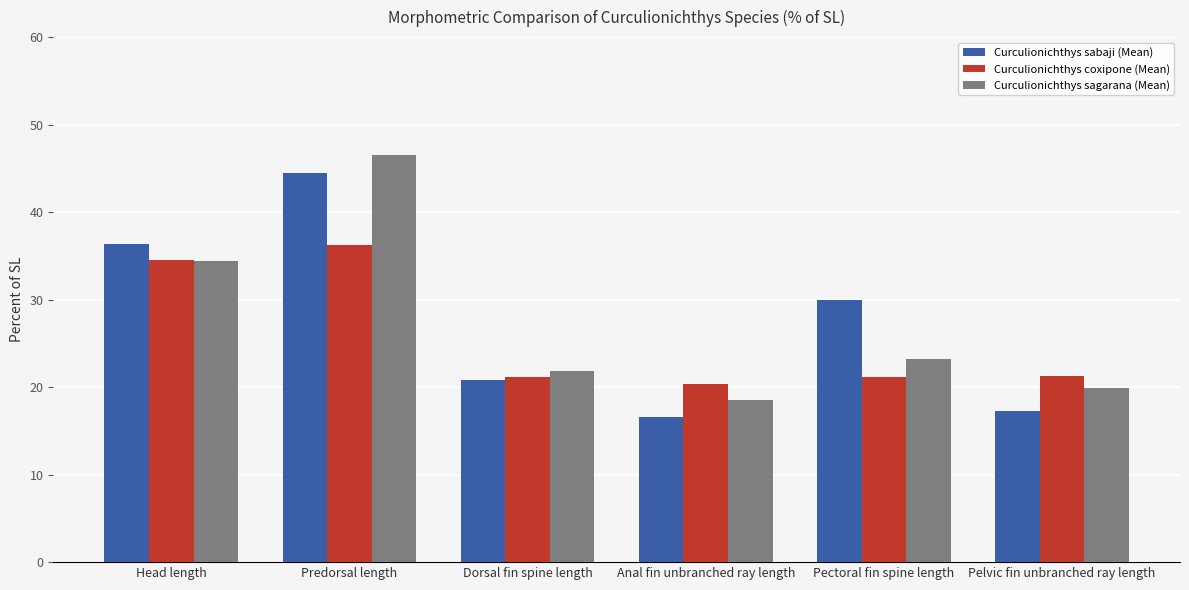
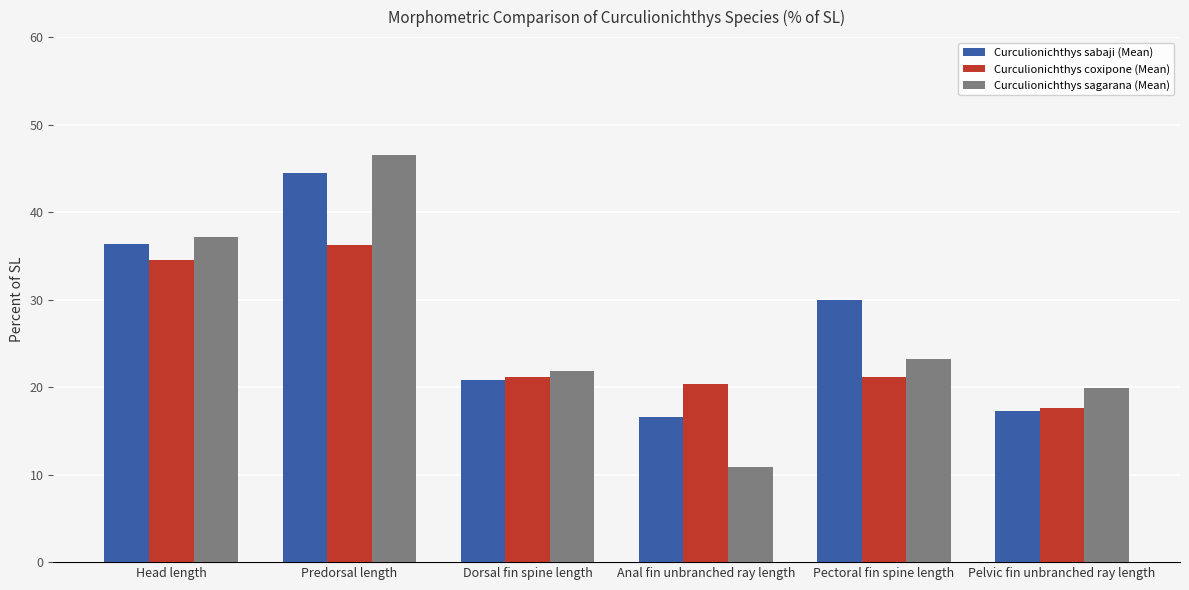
  {
    "Curculionichthys sabaji (Mean)": {
      "Head length": 36,
      "Predorsal length": 45,
      "Dorsal fin spine length": 21,
      "Anal fin unbranched ray length": 17,
      "Pectoral fin spine length": 30,
      "Pelvic fin unbranched ray length": 17
    },
    "Curculionichthys coxipone (Mean)": {
      "Head length": 35,
      "Predorsal length": 36,
      "Dorsal fin spine length": 21,
      "Anal fin unbranched ray length": 20,
      "Pectoral fin spine length": 21,
-     "Pelvic fin unbranched ray length": 21
+     "Pelvic fin unbranched ray length": 18
    },
    "Curculionichthys sagarana (Mean)": {
-     "Head length": 34,
+     "Head length": 37,
      "Predorsal length": 47,
      "Dorsal fin spine length": 22,
-     "Anal fin unbranched ray length": 19,
+     "Anal fin unbranched ray length": 11,
      "Pectoral fin spine length": 23,
      "Pelvic fin unbranched ray length": 20
    }
  }
